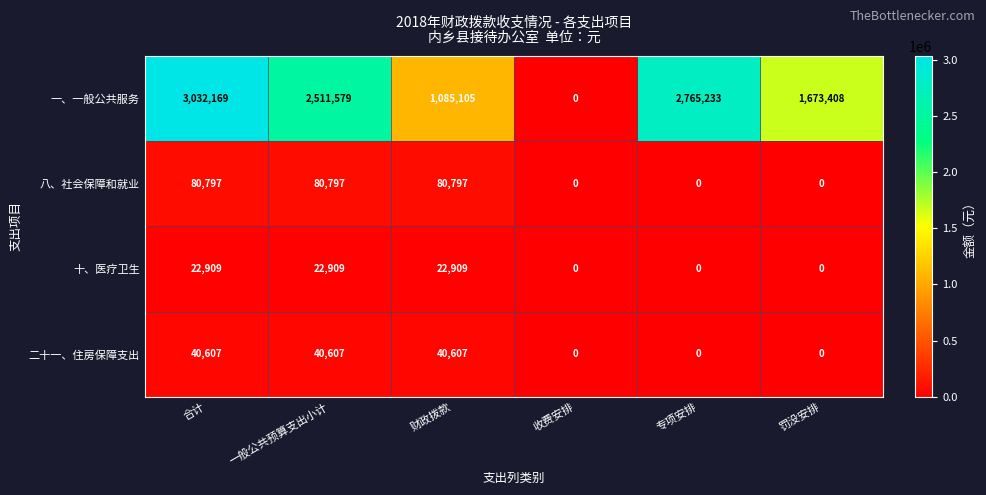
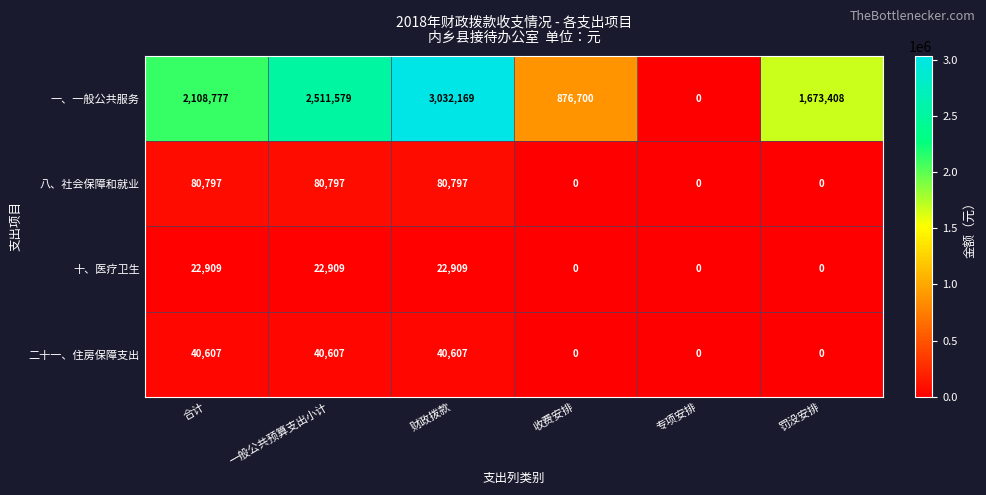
  {
    "一、一般公共服务": {
-     "合计": "3,032,169",
+     "合计": "2,108,777",
      "一般公共预算支出小计": "2,511,579",
-     "财政拨款": "1,085,105",
-     "收费安排": "0",
-     "专项安排": "2,765,233",
+     "财政拨款": "3,032,169",
+     "收费安排": "876,700",
+     "专项安排": "0",
      "罚没安排": "1,673,408"
    },
    "八、社会保障和就业": {
      "合计": "80,797",
      "一般公共预算支出小计": "80,797",
      "财政拨款": "80,797",
      "收费安排": "0",
      "专项安排": "0",
      "罚没安排": "0"
    },
    "十、医疗卫生": {
      "合计": "22,909",
      "一般公共预算支出小计": "22,909",
      "财政拨款": "22,909",
      "收费安排": "0",
      "专项安排": "0",
      "罚没安排": "0"
    },
    "二十一、住房保障支出": {
      "合计": "40,607",
      "一般公共预算支出小计": "40,607",
      "财政拨款": "40,607",
      "收费安排": "0",
      "专项安排": "0",
      "罚没安排": "0"
    }
  }
